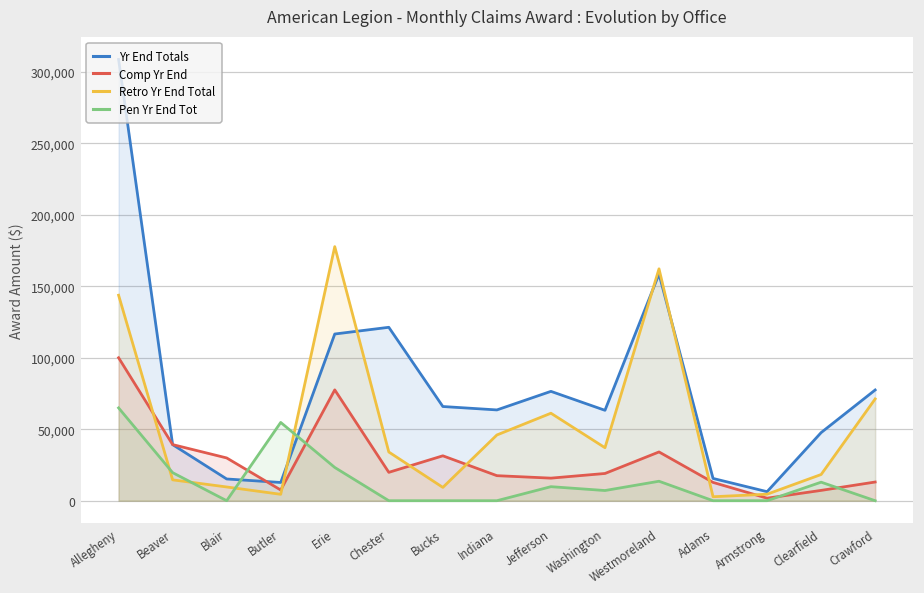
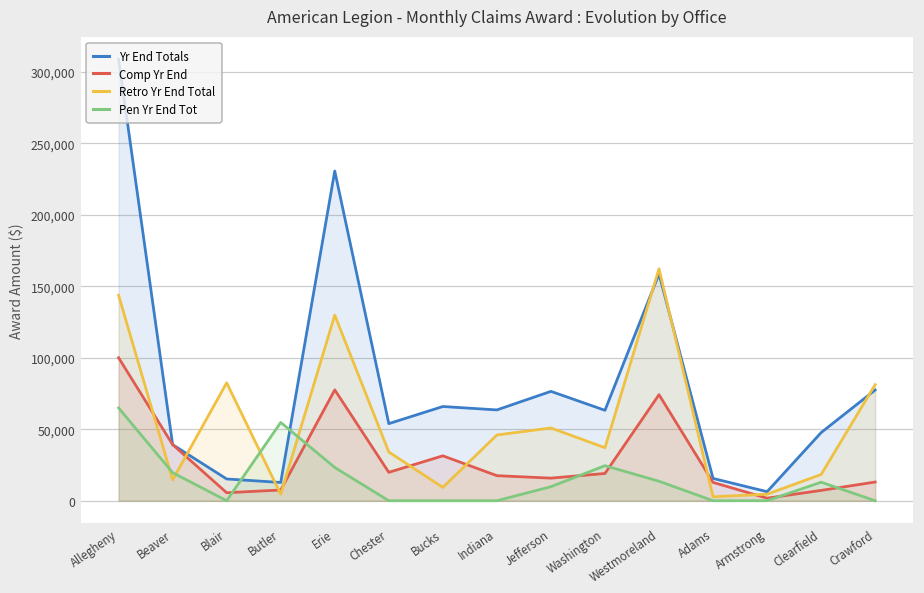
  {
    "Yr End Totals": {
      "Blair": "15,000",
      "Butler": "13,000",
-     "Erie": "117,000",
-     "Chester": "121,000",
+     "Erie": "231,000",
+     "Chester": "54,000",
      "Bucks": "66,000",
      "Indiana": "64,000",
      "Jefferson": "77,000",
      "Washington": "63,000",
      "Westmoreland": "159,000",
      "Adams": "16,000",
      "Clearfield": "48,000",
      "Crawford": "77,000"
    },
    "Comp Yr End": {
      "Allegheny": "100,000",
-     "Blair": "30,000",
+     "Blair": "6,000",
      "Butler": "7,000",
      "Erie": "78,000",
      "Chester": "20,000",
      "Bucks": "31,000",
      "Indiana": "18,000",
      "Jefferson": "16,000",
      "Washington": "19,000",
-     "Westmoreland": "34,000",
+     "Westmoreland": "74,000",
      "Adams": "13,000",
      "Clearfield": "7,000",
      "Crawford": "13,000"
    },
    "Retro Yr End Total": {
      "Allegheny": "144,000",
      "Beaver": "15,000",
-     "Blair": "10,000",
+     "Blair": "83,000",
      "Butler": "4,000",
-     "Erie": "178,000",
+     "Erie": "130,000",
      "Chester": "34,000",
      "Bucks": "9,000",
      "Indiana": "46,000",
-     "Jefferson": "61,000",
+     "Jefferson": "51,000",
      "Washington": "37,000",
      "Westmoreland": "162,000",
      "Adams": "3,000",
      "Clearfield": "18,000",
-     "Crawford": "71,000"
+     "Crawford": "81,000"
    },
    "Pen Yr End Tot": {
      "Allegheny": "65,000",
      "Beaver": "20,000",
      "Blair": "0",
      "Butler": "55,000",
      "Erie": "23,000",
      "Chester": "0",
      "Bucks": "0",
      "Indiana": "0",
      "Jefferson": "10,000",
-     "Washington": "7,000",
+     "Washington": "25,000",
      "Westmoreland": "14,000",
      "Adams": "0",
      "Clearfield": "13,000",
      "Crawford": "0"
    }
  }
